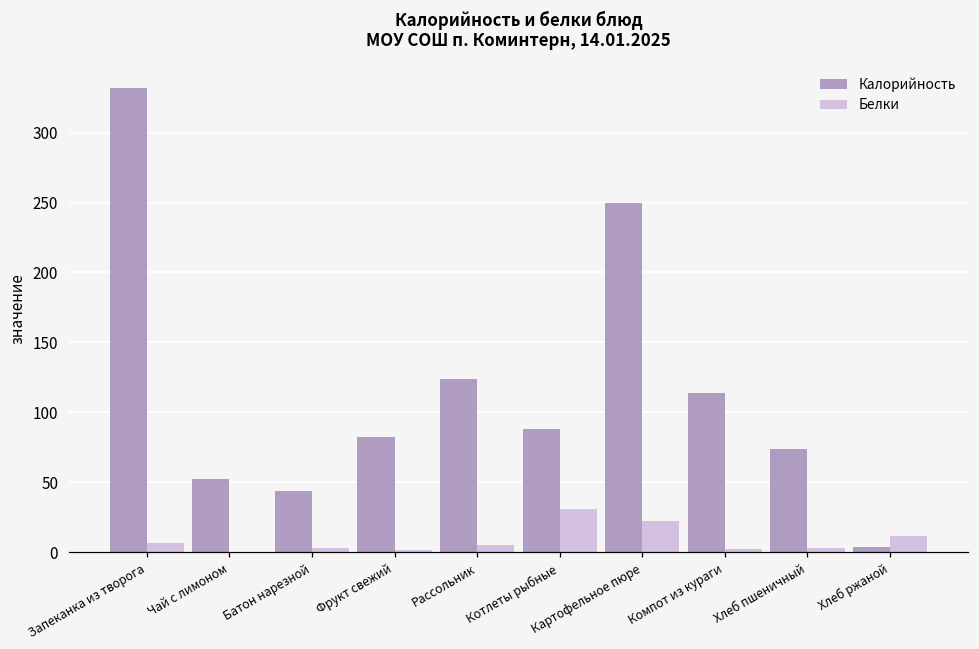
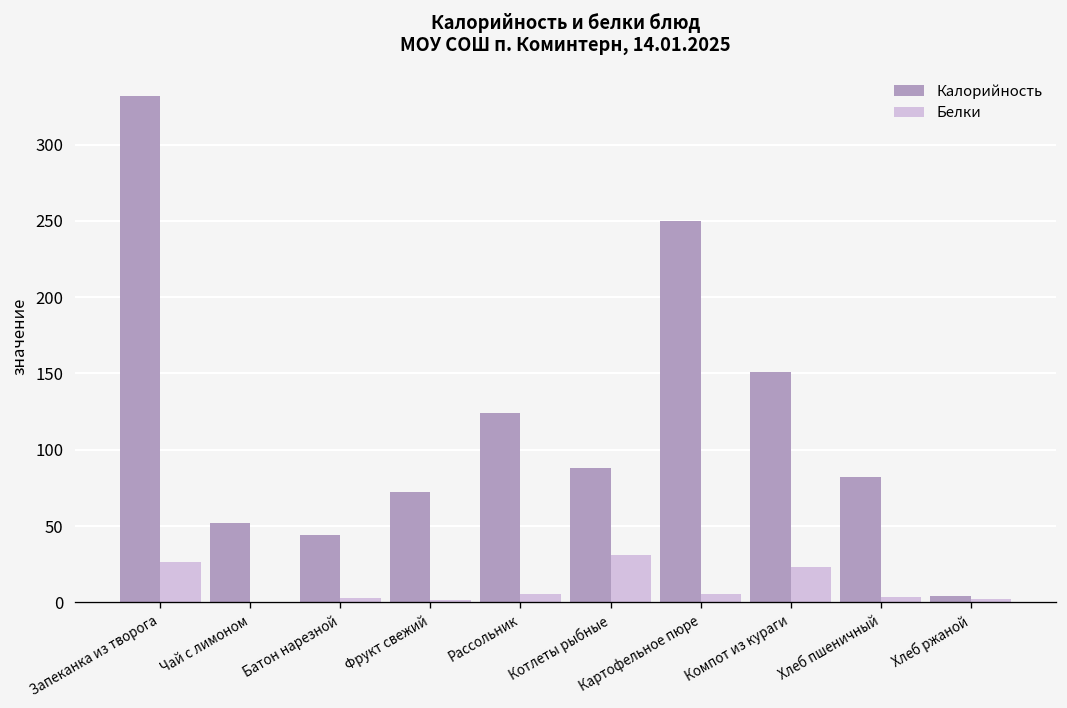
  {
    "Калорийность": {
      "Запеканка из творога": 332,
      "Чай с лимоном": 52,
      "Батон нарезной": 44,
-     "Фрукт свежий": 83,
+     "Фрукт свежий": 72,
      "Рассольник": 124,
      "Котлеты рыбные": 88,
      "Картофельное пюре": 250,
-     "Компот из кураги": 114,
-     "Хлеб пшеничный": 74,
+     "Компот из кураги": 151,
+     "Хлеб пшеничный": 82,
      "Хлеб ржаной": 4
    },
    "Белки": {
-     "Запеканка из творога": 7,
+     "Запеканка из творога": 27,
      "Батон нарезной": 3,
      "Рассольник": 5,
      "Котлеты рыбные": 31,
-     "Картофельное пюре": 22,
-     "Компот из кураги": 2,
+     "Картофельное пюре": 5,
+     "Компот из кураги": 23,
      "Хлеб пшеничный": 3,
-     "Хлеб ржаной": 11
+     "Хлеб ржаной": 2
    }
  }
